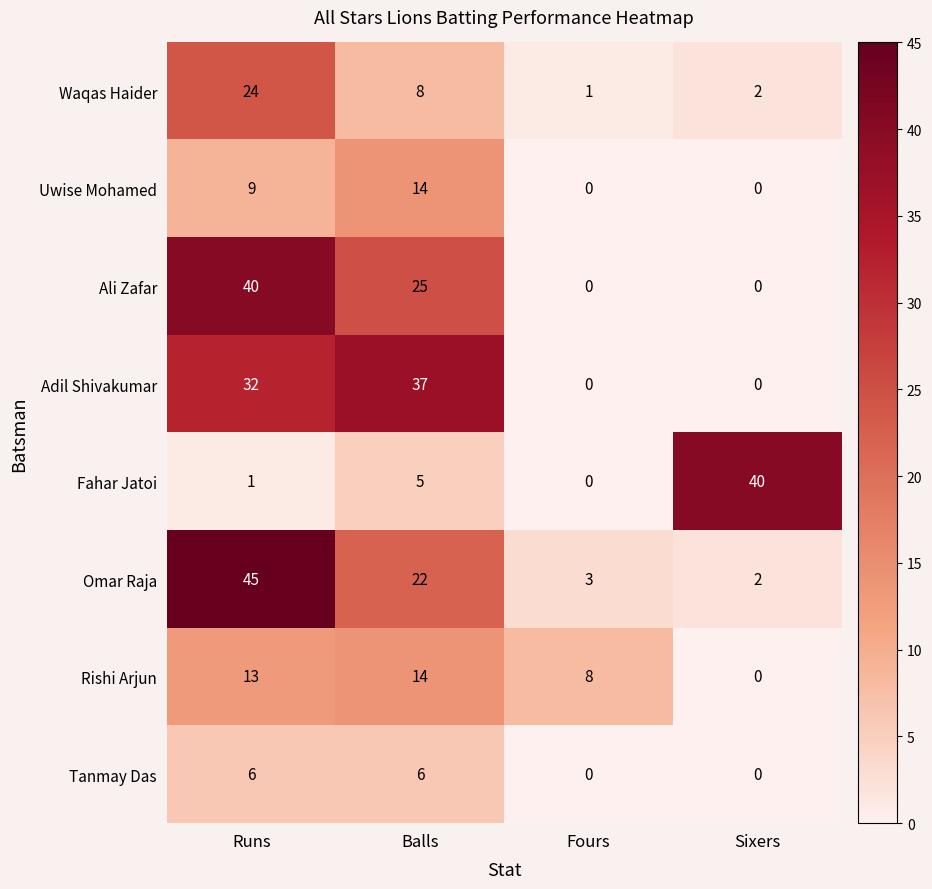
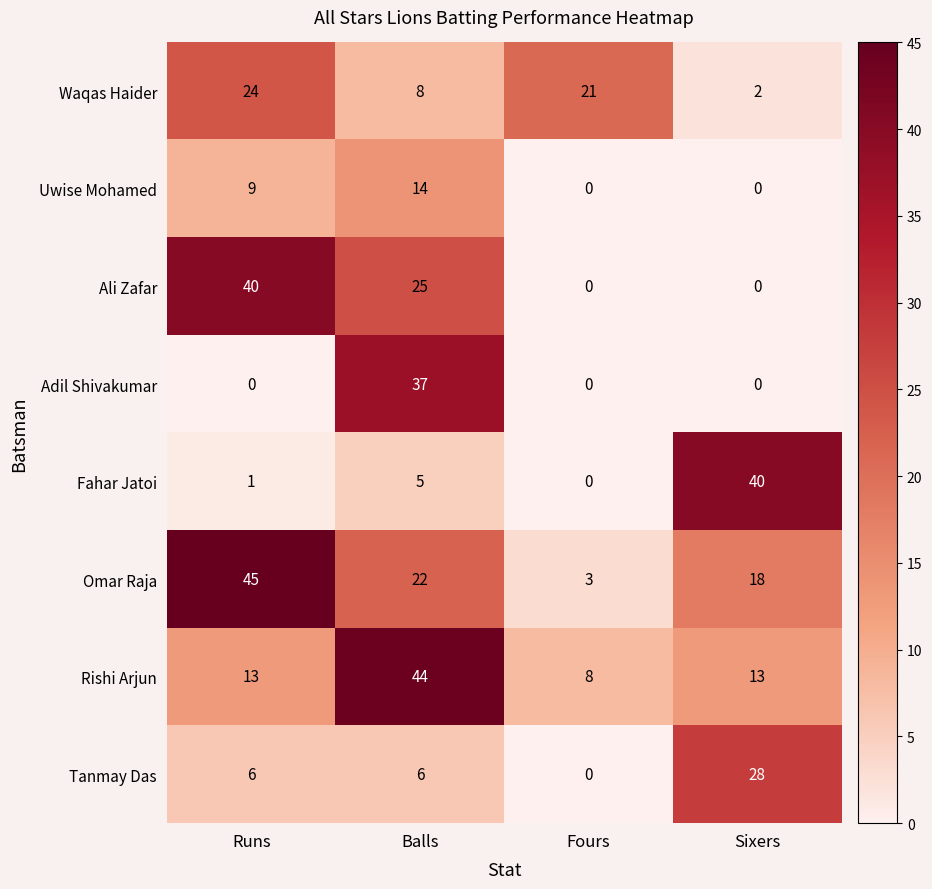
  {
    "Waqas Haider": {
      "Runs": 24,
      "Balls": 8,
-     "Fours": 1,
+     "Fours": 21,
      "Sixers": 2
    },
    "Uwise Mohamed": {
      "Runs": 9,
      "Balls": 14,
      "Fours": 0,
      "Sixers": 0
    },
    "Ali Zafar": {
      "Runs": 40,
      "Balls": 25,
      "Fours": 0,
      "Sixers": 0
    },
    "Adil Shivakumar": {
-     "Runs": 32,
+     "Runs": 0,
      "Balls": 37,
      "Fours": 0,
      "Sixers": 0
    },
    "Fahar Jatoi": {
      "Runs": 1,
      "Balls": 5,
      "Fours": 0,
      "Sixers": 40
    },
    "Omar Raja": {
      "Runs": 45,
      "Balls": 22,
      "Fours": 3,
-     "Sixers": 2
+     "Sixers": 18
    },
    "Rishi Arjun": {
      "Runs": 13,
-     "Balls": 14,
+     "Balls": 44,
      "Fours": 8,
-     "Sixers": 0
+     "Sixers": 13
    },
    "Tanmay Das": {
      "Runs": 6,
      "Balls": 6,
      "Fours": 0,
-     "Sixers": 0
+     "Sixers": 28
    }
  }
